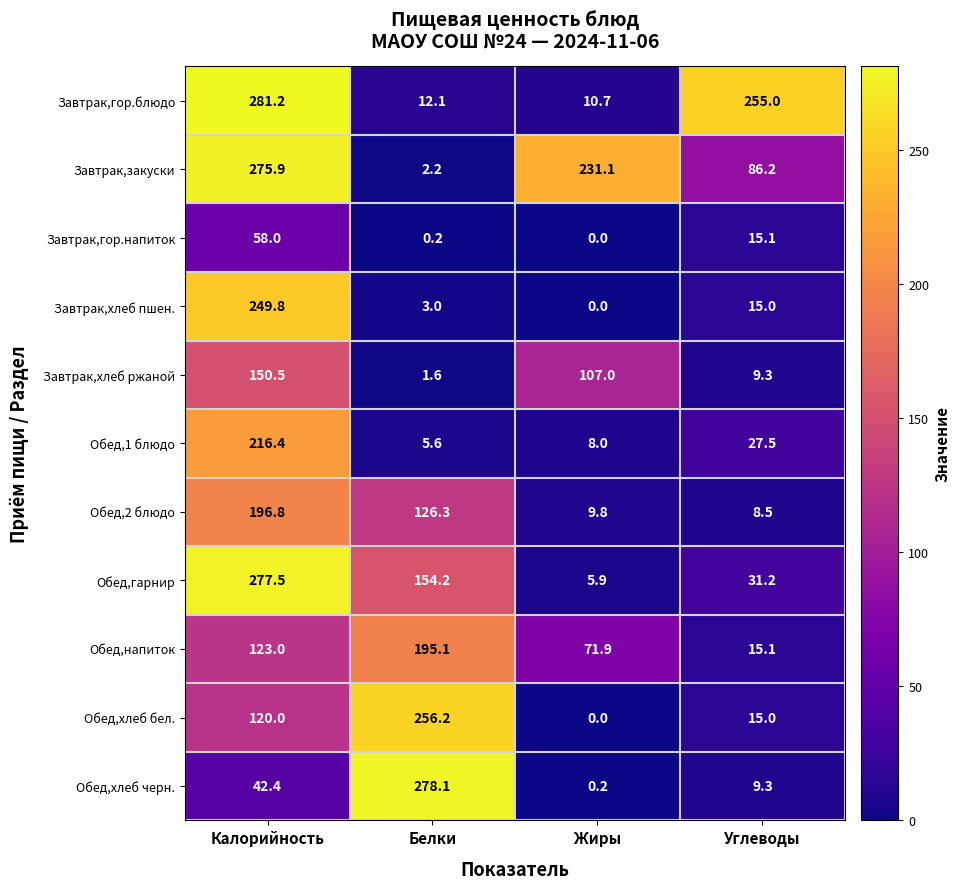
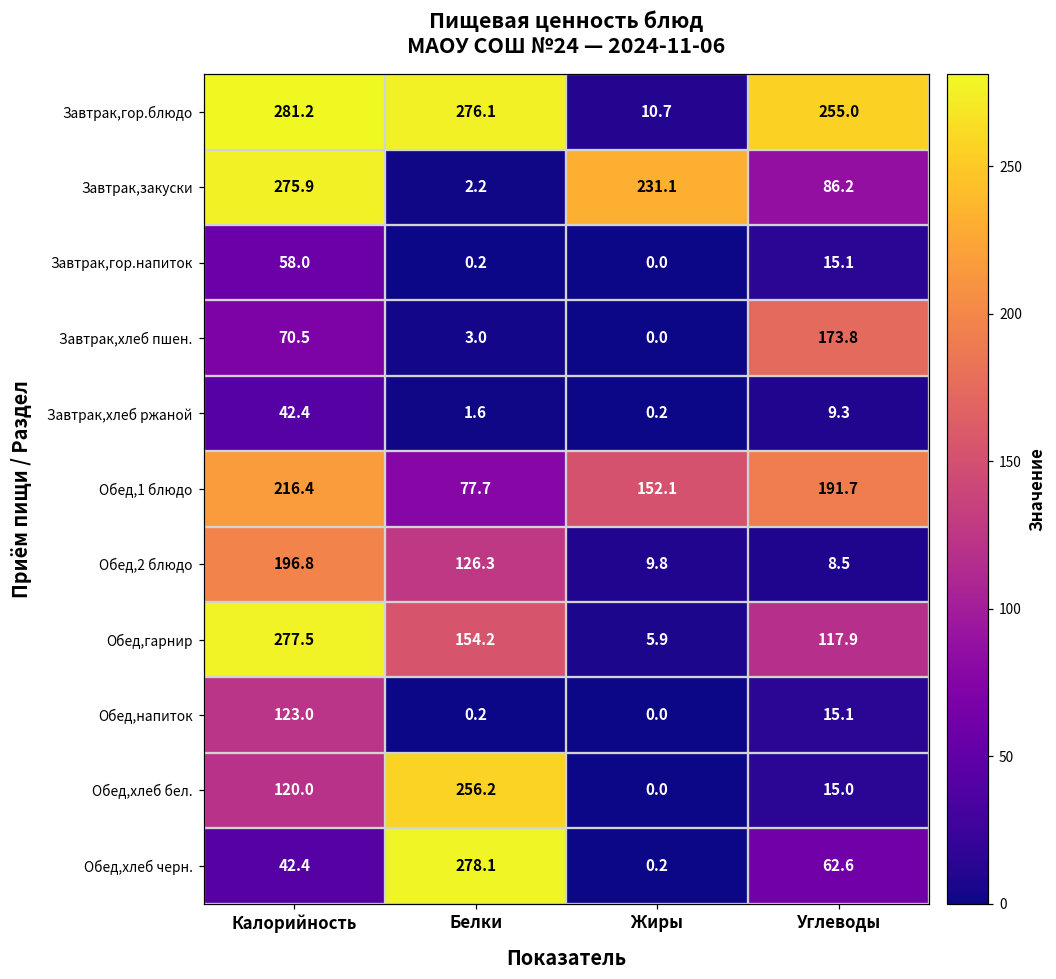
  {
    "Завтрак,гор.блюдо": {
      "Калорийность": 281.2,
-     "Белки": 12.1,
+     "Белки": 276.1,
      "Жиры": 10.7,
      "Углеводы": 255.0
    },
    "Завтрак,закуски": {
      "Калорийность": 275.9,
      "Белки": 2.2,
      "Жиры": 231.1,
      "Углеводы": 86.2
    },
    "Завтрак,гор.напиток": {
      "Калорийность": 58.0,
      "Белки": 0.2,
      "Жиры": 0.0,
      "Углеводы": 15.1
    },
    "Завтрак,хлеб пшен.": {
-     "Калорийность": 249.8,
+     "Калорийность": 70.5,
      "Белки": 3.0,
      "Жиры": 0.0,
-     "Углеводы": 15.0
+     "Углеводы": 173.8
    },
    "Завтрак,хлеб ржаной": {
-     "Калорийность": 150.5,
+     "Калорийность": 42.4,
      "Белки": 1.6,
-     "Жиры": 107.0,
+     "Жиры": 0.2,
      "Углеводы": 9.3
    },
    "Обед,1 блюдо": {
      "Калорийность": 216.4,
-     "Белки": 5.6,
-     "Жиры": 8.0,
-     "Углеводы": 27.5
+     "Белки": 77.7,
+     "Жиры": 152.1,
+     "Углеводы": 191.7
    },
    "Обед,2 блюдо": {
      "Калорийность": 196.8,
      "Белки": 126.3,
      "Жиры": 9.8,
      "Углеводы": 8.5
    },
    "Обед,гарнир": {
      "Калорийность": 277.5,
      "Белки": 154.2,
      "Жиры": 5.9,
-     "Углеводы": 31.2
+     "Углеводы": 117.9
    },
    "Обед,напиток": {
      "Калорийность": 123.0,
-     "Белки": 195.1,
-     "Жиры": 71.9,
+     "Белки": 0.2,
+     "Жиры": 0.0,
      "Углеводы": 15.1
    },
    "Обед,хлеб бел.": {
      "Калорийность": 120.0,
      "Белки": 256.2,
      "Жиры": 0.0,
      "Углеводы": 15.0
    },
    "Обед,хлеб черн.": {
      "Калорийность": 42.4,
      "Белки": 278.1,
      "Жиры": 0.2,
-     "Углеводы": 9.3
+     "Углеводы": 62.6
    }
  }
